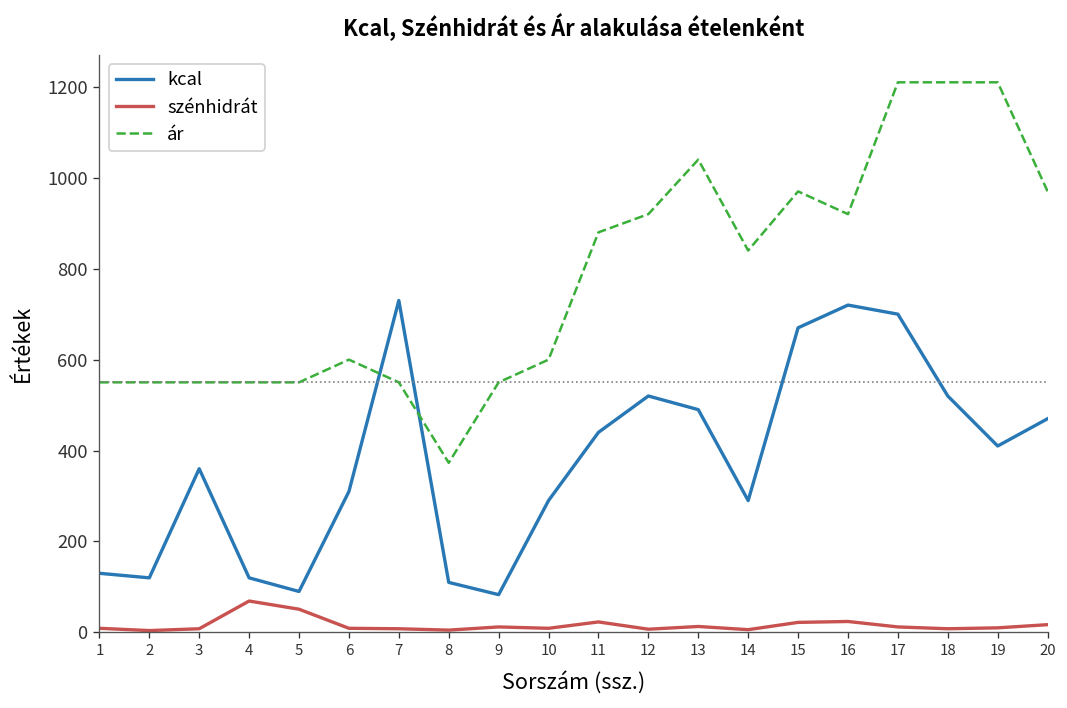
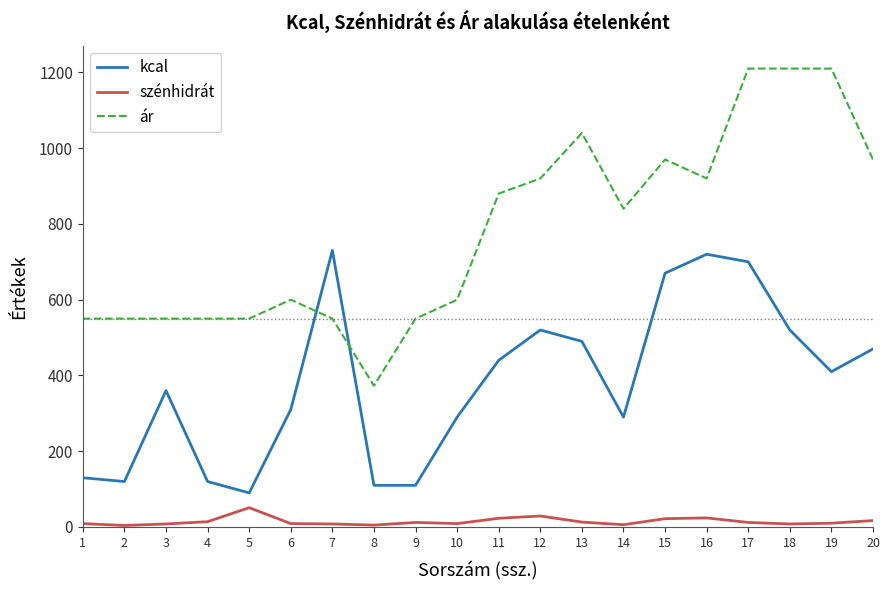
  {
    "kcal": {
      "1": 130,
      "2": 120,
      "3": 360,
      "4": 120,
      "5": 90,
      "6": 310,
      "7": 730,
      "8": 110,
-     "9": 80,
+     "9": 110,
      "10": 290,
      "11": 440,
      "12": 520,
      "13": 490,
      "14": 290,
      "15": 670,
      "16": 720,
      "17": 700,
      "18": 520,
      "19": 410,
      "20": 470
    },
    "szénhidrát": {
      "1": 10,
      "2": 0,
      "3": 10,
-     "4": 70,
+     "4": 10,
      "5": 50,
      "6": 10,
      "7": 10,
      "8": 10,
      "9": 10,
      "10": 10,
      "11": 20,
-     "12": 10,
+     "12": 30,
      "13": 10,
      "14": 10,
      "15": 20,
      "16": 20,
      "17": 10,
      "18": 10,
      "19": 10,
      "20": 20
    },
    "ár": {
      "1": 550,
      "2": 550,
      "3": 550,
      "4": 550,
      "5": 550,
      "6": 600,
      "7": 550,
      "8": 370,
      "9": 550,
      "10": 600,
      "11": 880,
      "12": 920,
      "13": 1040,
      "14": 840,
      "15": 970,
      "16": 920,
      "17": 1210,
      "18": 1210,
      "19": 1210,
      "20": 970
    }
  }
